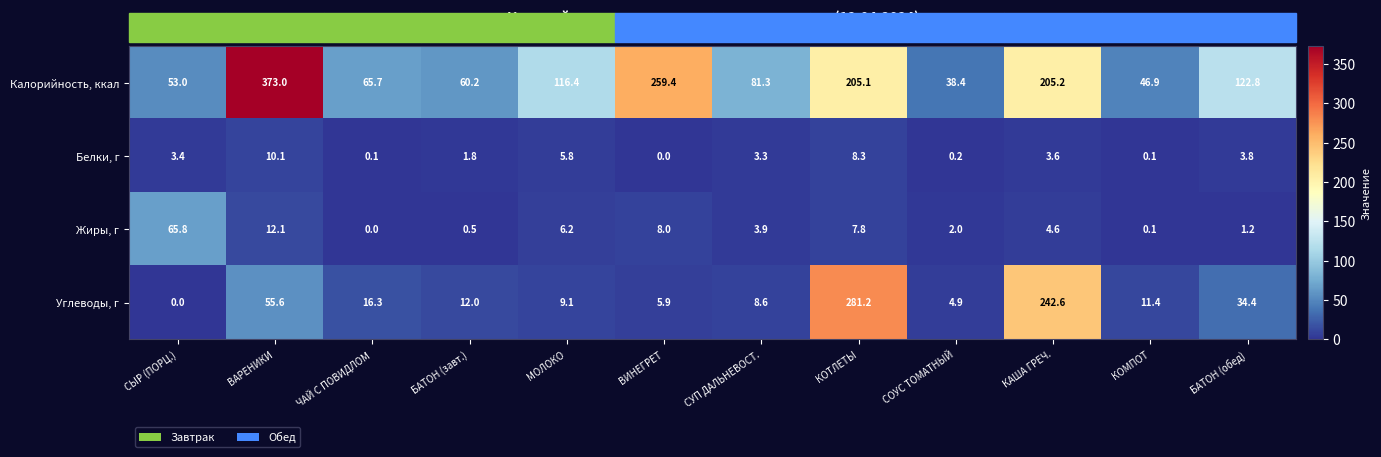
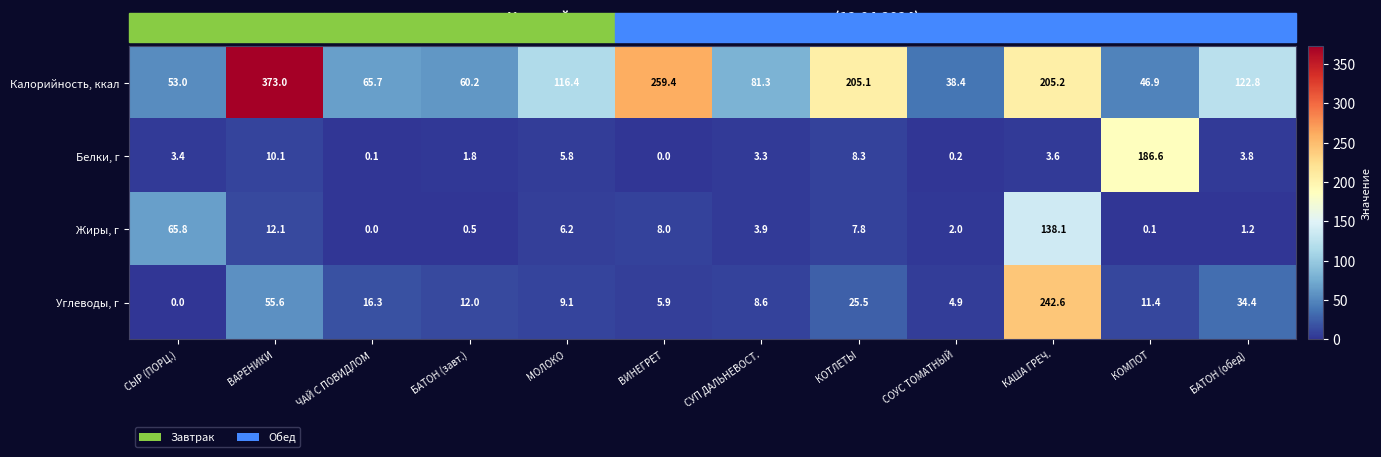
  {
    "Калорийность, ккал": {
      "СЫР (ПОРЦ.)": 53.0,
      "ВАРЕНИКИ": 373.0,
      "ЧАЙ С ПОВИДЛОМ": 65.7,
      "БАТОН (завт.)": 60.2,
      "МОЛОКО": 116.4,
      "ВИНЕГРЕТ": 259.4,
      "СУП ДАЛЬНЕВОСТ.": 81.3,
      "КОТЛЕТЫ": 205.1,
      "СОУС ТОМАТНЫЙ": 38.4,
      "КАША ГРЕЧ.": 205.2,
      "КОМПОТ": 46.9,
      "БАТОН (обед)": 122.8
    },
    "Белки, г": {
      "СЫР (ПОРЦ.)": 3.4,
      "ВАРЕНИКИ": 10.1,
      "ЧАЙ С ПОВИДЛОМ": 0.1,
      "БАТОН (завт.)": 1.8,
      "МОЛОКО": 5.8,
      "ВИНЕГРЕТ": 0.0,
      "СУП ДАЛЬНЕВОСТ.": 3.3,
      "КОТЛЕТЫ": 8.3,
      "СОУС ТОМАТНЫЙ": 0.2,
      "КАША ГРЕЧ.": 3.6,
-     "КОМПОТ": 0.1,
+     "КОМПОТ": 186.6,
      "БАТОН (обед)": 3.8
    },
    "Жиры, г": {
      "СЫР (ПОРЦ.)": 65.8,
      "ВАРЕНИКИ": 12.1,
      "ЧАЙ С ПОВИДЛОМ": 0.0,
      "БАТОН (завт.)": 0.5,
      "МОЛОКО": 6.2,
      "ВИНЕГРЕТ": 8.0,
      "СУП ДАЛЬНЕВОСТ.": 3.9,
      "КОТЛЕТЫ": 7.8,
      "СОУС ТОМАТНЫЙ": 2.0,
-     "КАША ГРЕЧ.": 4.6,
+     "КАША ГРЕЧ.": 138.1,
      "КОМПОТ": 0.1,
      "БАТОН (обед)": 1.2
    },
    "Углеводы, г": {
      "СЫР (ПОРЦ.)": 0.0,
      "ВАРЕНИКИ": 55.6,
      "ЧАЙ С ПОВИДЛОМ": 16.3,
      "БАТОН (завт.)": 12.0,
      "МОЛОКО": 9.1,
      "ВИНЕГРЕТ": 5.9,
      "СУП ДАЛЬНЕВОСТ.": 8.6,
-     "КОТЛЕТЫ": 281.2,
+     "КОТЛЕТЫ": 25.5,
      "СОУС ТОМАТНЫЙ": 4.9,
      "КАША ГРЕЧ.": 242.6,
      "КОМПОТ": 11.4,
      "БАТОН (обед)": 34.4
    }
  }
